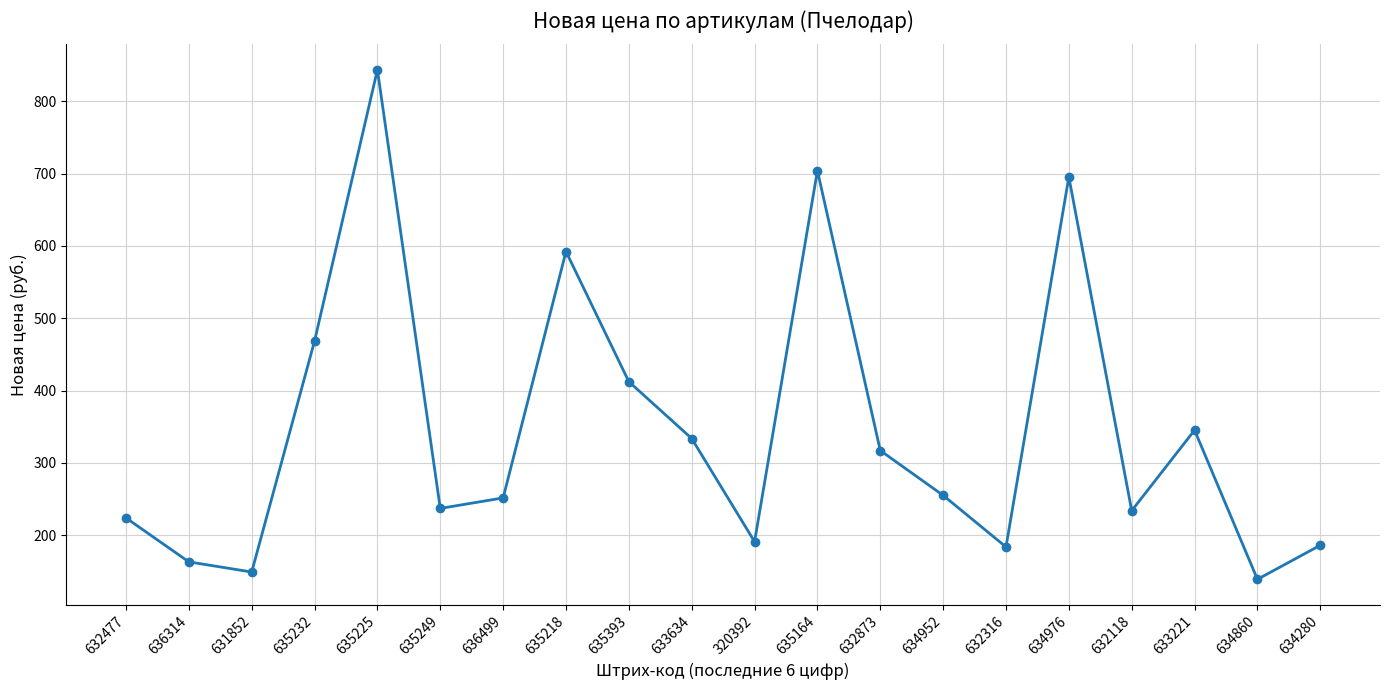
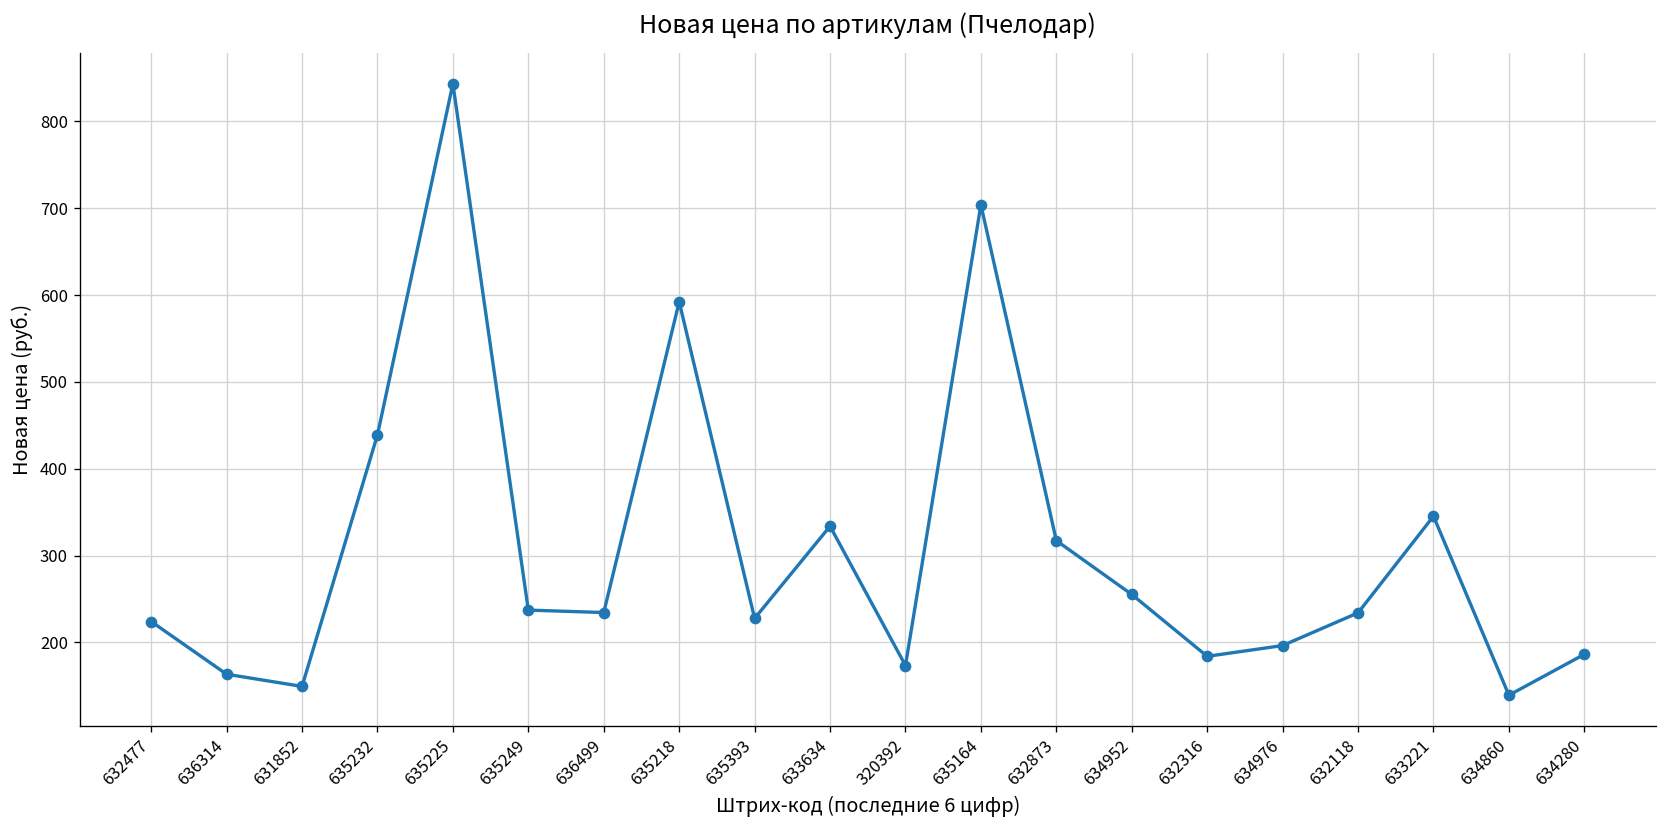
  {
    "632477": 220,
    "636314": 160,
    "631852": 150,
-   "635232": 470,
+   "635232": 440,
    "635225": 840,
    "635249": 240,
-   "636499": 250,
+   "636499": 230,
    "635218": 590,
-   "635393": 410,
+   "635393": 230,
    "633634": 330,
-   "320392": 190,
+   "320392": 170,
    "635164": 700,
    "632873": 320,
    "634952": 260,
    "632316": 180,
-   "634976": 700,
+   "634976": 200,
    "632118": 230,
    "633221": 350,
    "634860": 140,
    "634280": 190
  }
